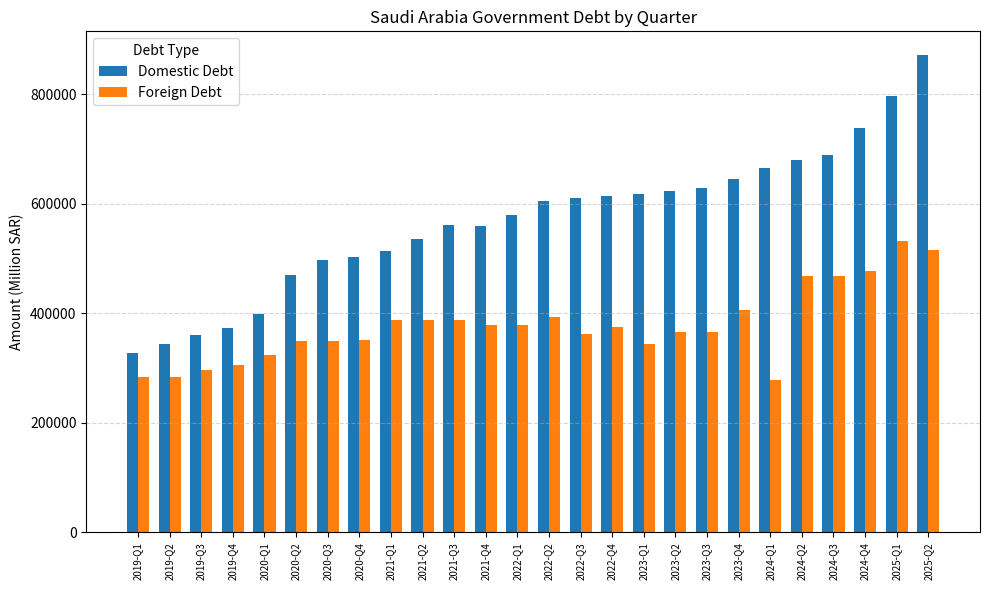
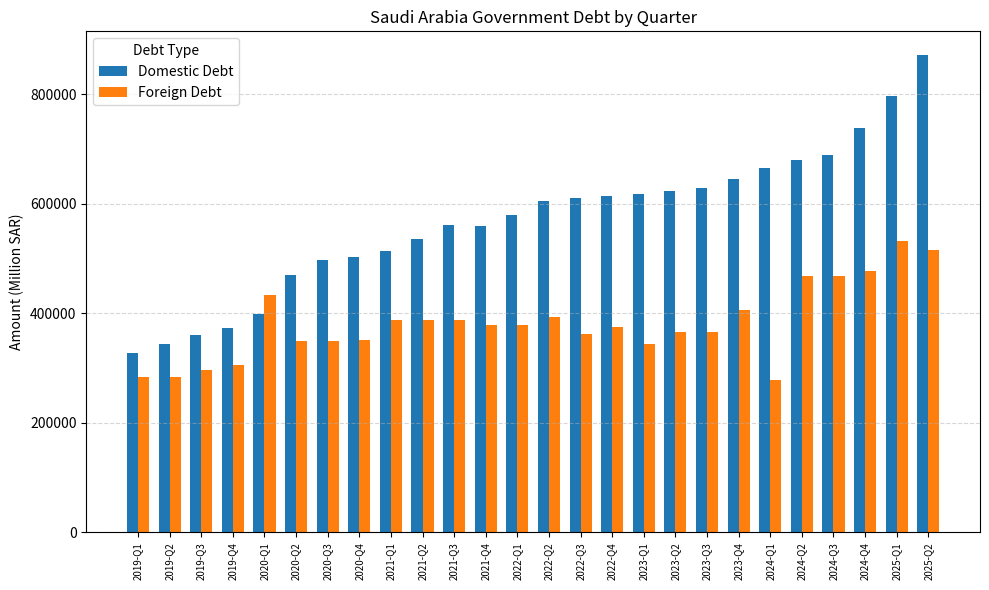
  {
    "Domestic Debt": {
      "2019-Q1": 330000,
      "2019-Q2": 340000,
      "2019-Q3": 360000,
      "2019-Q4": 370000,
      "2020-Q1": 400000,
      "2020-Q2": 470000,
      "2020-Q3": 500000,
      "2020-Q4": 500000,
      "2021-Q1": 510000,
      "2021-Q2": 540000,
      "2021-Q3": 560000,
      "2021-Q4": 560000,
      "2022-Q1": 580000,
      "2022-Q2": 600000,
      "2022-Q3": 610000,
      "2022-Q4": 610000,
      "2023-Q1": 620000,
      "2023-Q2": 620000,
      "2023-Q3": 630000,
      "2023-Q4": 640000,
      "2024-Q1": 670000,
      "2024-Q2": 680000,
      "2024-Q3": 690000,
      "2024-Q4": 740000,
      "2025-Q1": 800000,
      "2025-Q2": 870000
    },
    "Foreign Debt": {
      "2019-Q1": 280000,
      "2019-Q2": 280000,
      "2019-Q3": 300000,
      "2019-Q4": 310000,
-     "2020-Q1": 320000,
+     "2020-Q1": 430000,
      "2020-Q2": 350000,
      "2020-Q3": 350000,
      "2020-Q4": 350000,
      "2021-Q1": 390000,
      "2021-Q2": 390000,
      "2021-Q3": 390000,
      "2021-Q4": 380000,
      "2022-Q1": 380000,
      "2022-Q2": 390000,
      "2022-Q3": 360000,
      "2022-Q4": 380000,
      "2023-Q1": 340000,
      "2023-Q2": 370000,
      "2023-Q3": 370000,
      "2023-Q4": 410000,
      "2024-Q1": 280000,
      "2024-Q2": 470000,
      "2024-Q3": 470000,
      "2024-Q4": 480000,
      "2025-Q1": 530000,
      "2025-Q2": 520000
    }
  }
